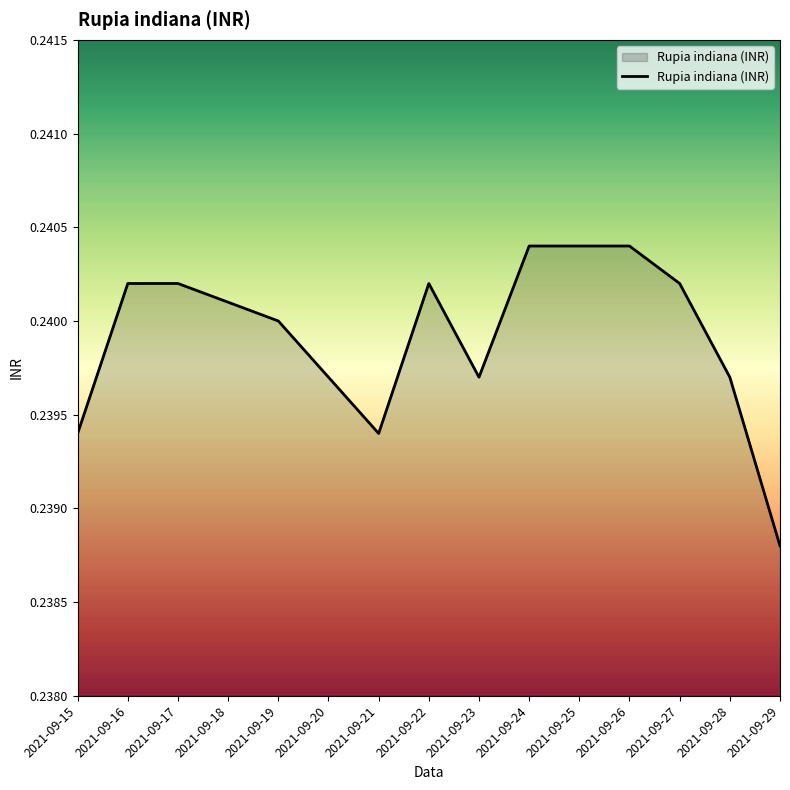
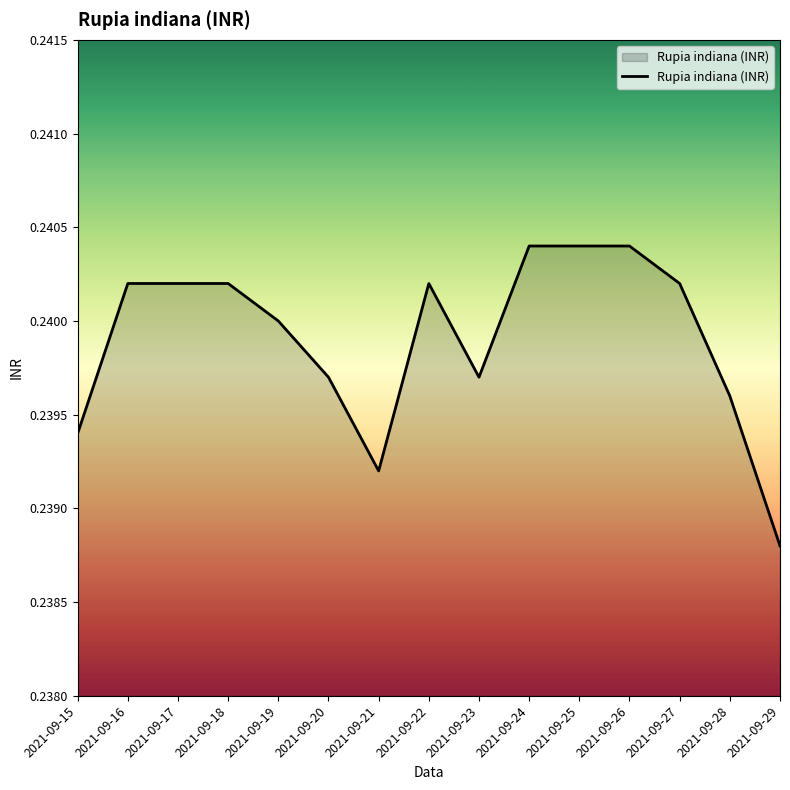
  {
    "2021-09-15": 0.2394,
    "2021-09-16": 0.2402,
    "2021-09-17": 0.2402,
-   "2021-09-18": 0.2401,
+   "2021-09-18": 0.2402,
    "2021-09-19": 0.2400,
    "2021-09-20": 0.2397,
-   "2021-09-21": 0.2394,
+   "2021-09-21": 0.2392,
    "2021-09-22": 0.2402,
    "2021-09-23": 0.2397,
    "2021-09-24": 0.2404,
    "2021-09-25": 0.2404,
    "2021-09-26": 0.2404,
    "2021-09-27": 0.2402,
-   "2021-09-28": 0.2397,
+   "2021-09-28": 0.2396,
    "2021-09-29": 0.2388
  }
